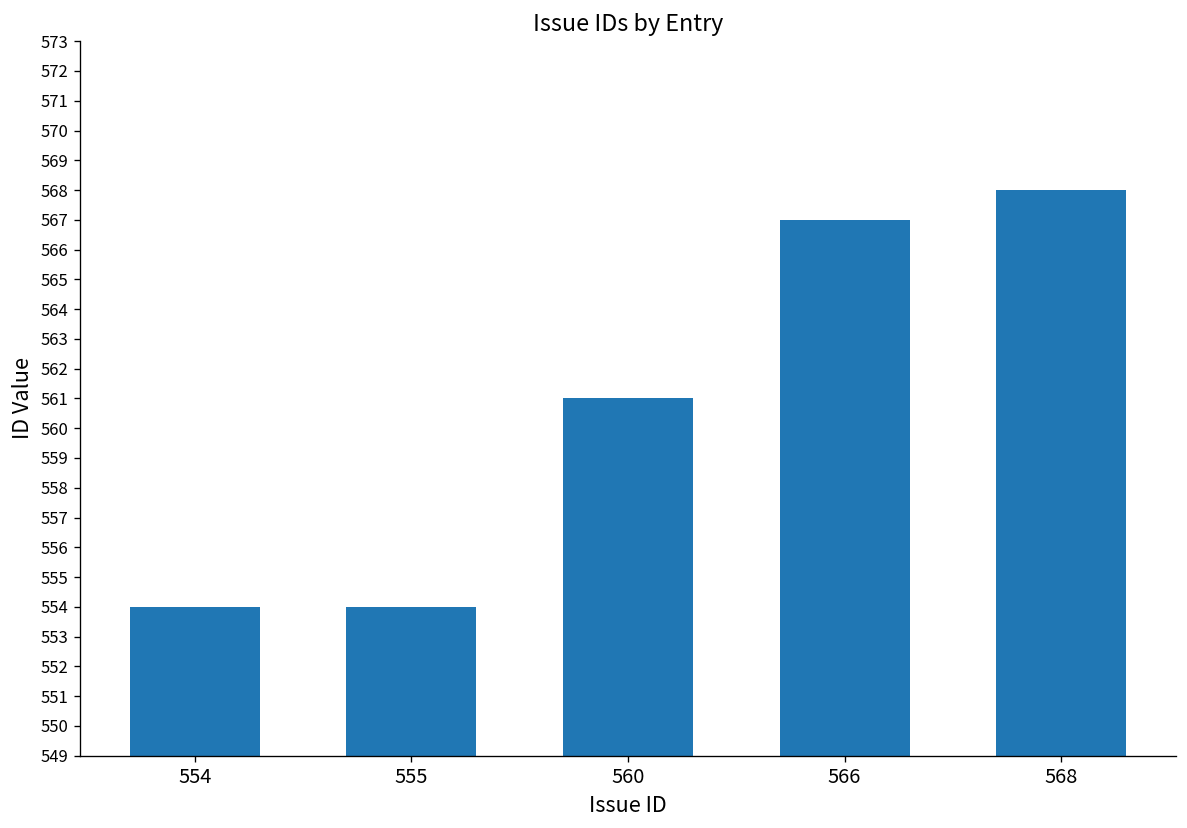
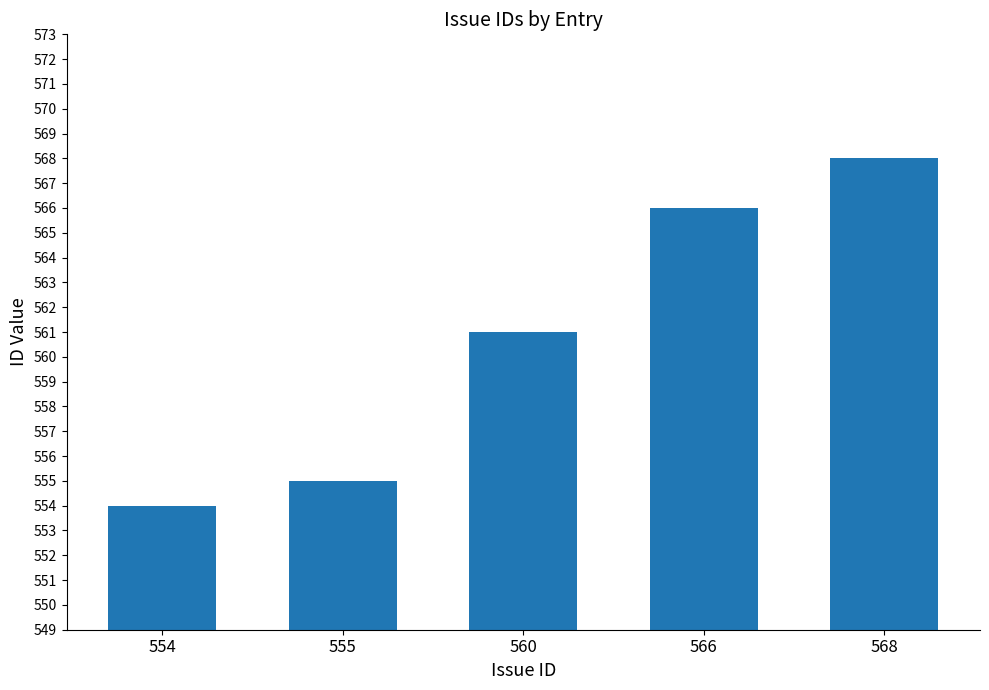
  {
    "554": 554,
-   "555": 554,
+   "555": 555,
    "560": 561,
-   "566": 567,
+   "566": 566,
    "568": 568
  }
